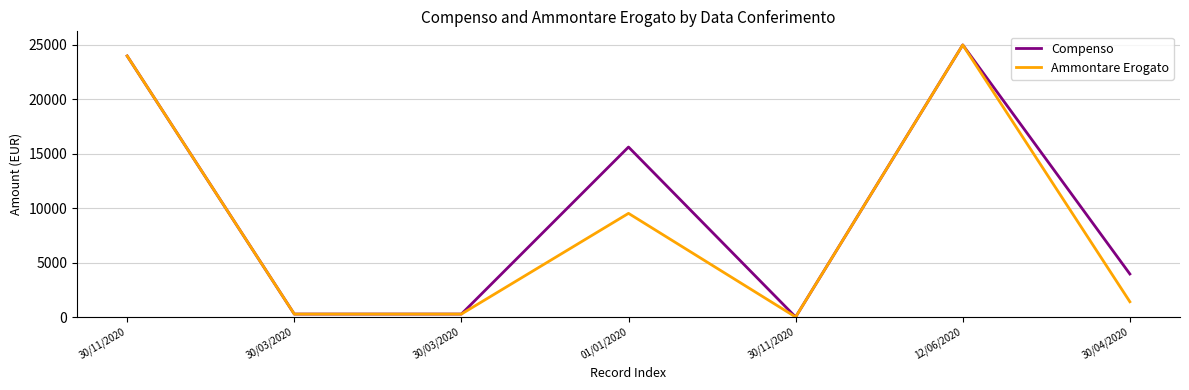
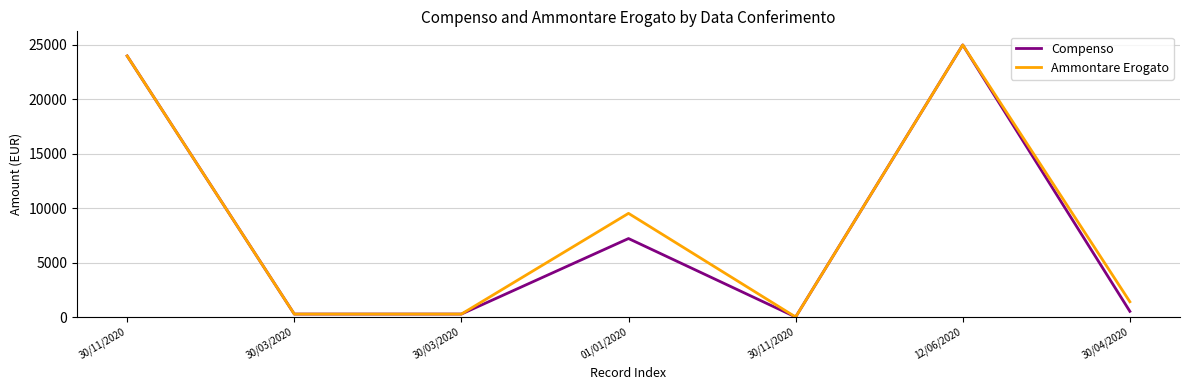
  {
    "Compenso": {
-     "01/01/2020": 15600,
-     "30/04/2020": 4000
+     "01/01/2020": 7200,
+     "30/04/2020": 500
    },
    "Ammontare Erogato": {
      "01/01/2020": 9500,
      "30/04/2020": 1400
    }
  }
